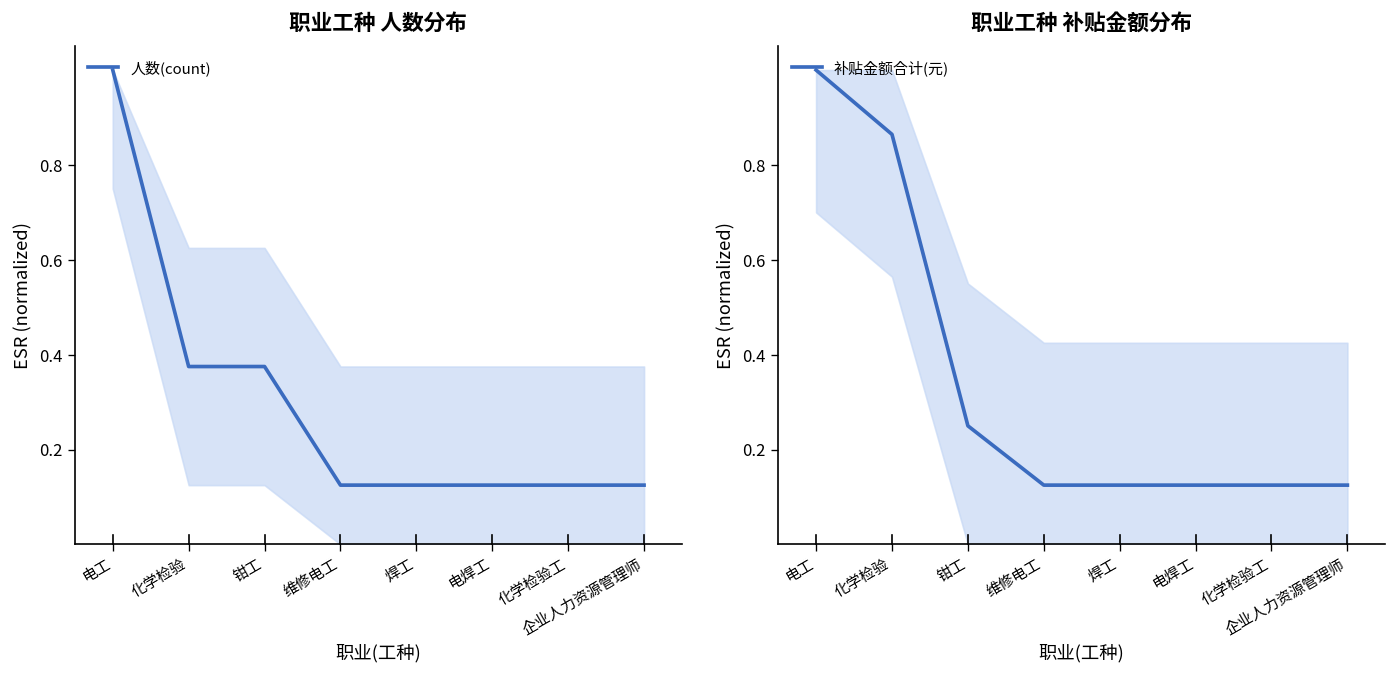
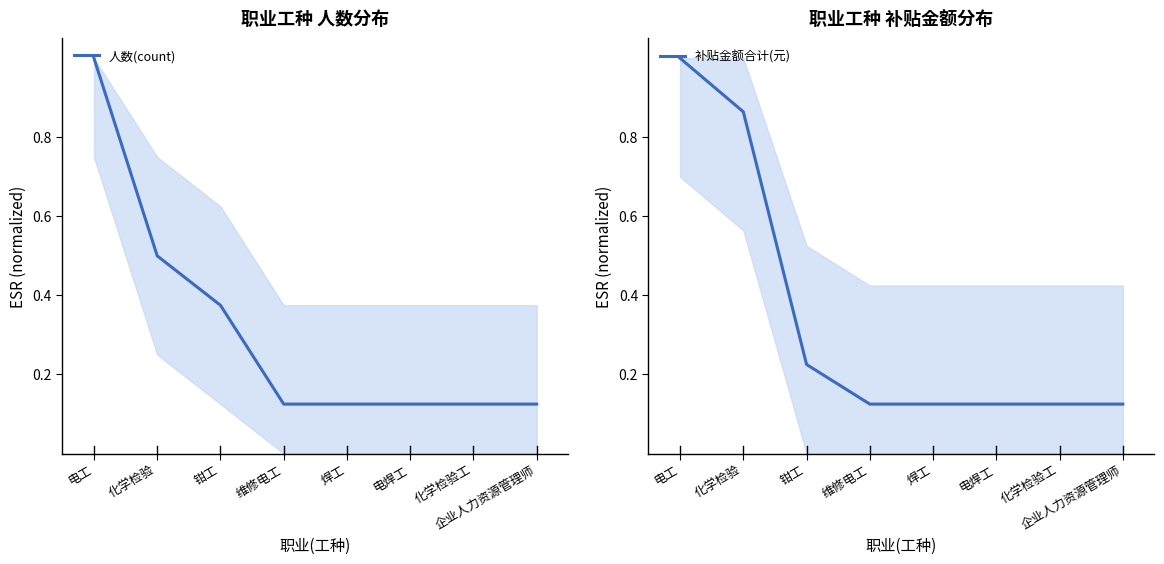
  {
    "职业工种 人数分布": {
      "人数(count)": {
-       "化学检验": 0.38,
+       "化学检验": 0.50,
        "钳工": 0.38,
        "维修电工": 0.13,
        "焊工": 0.13,
        "电焊工": 0.13,
        "化学检验工": 0.13,
        "企业人力资源管理师": 0.13
      }
    },
    "职业工种 补贴金额分布": {
      "补贴金额合计(元)": {
        "化学检验": 0.86,
-       "钳工": 0.25,
+       "钳工": 0.23,
        "维修电工": 0.13,
        "焊工": 0.13,
        "电焊工": 0.13,
        "化学检验工": 0.13,
        "企业人力资源管理师": 0.13
      }
    }
  }
